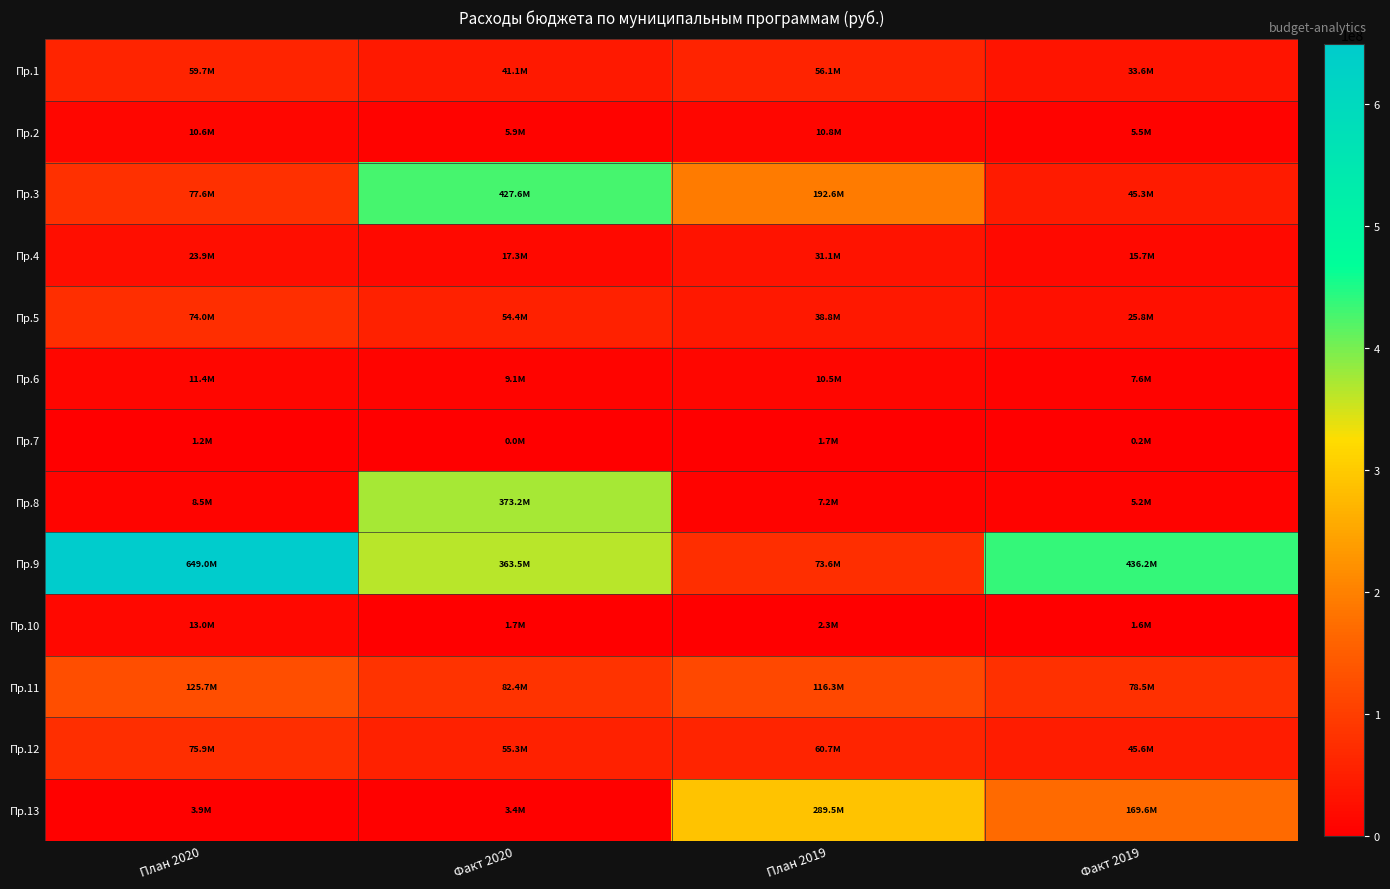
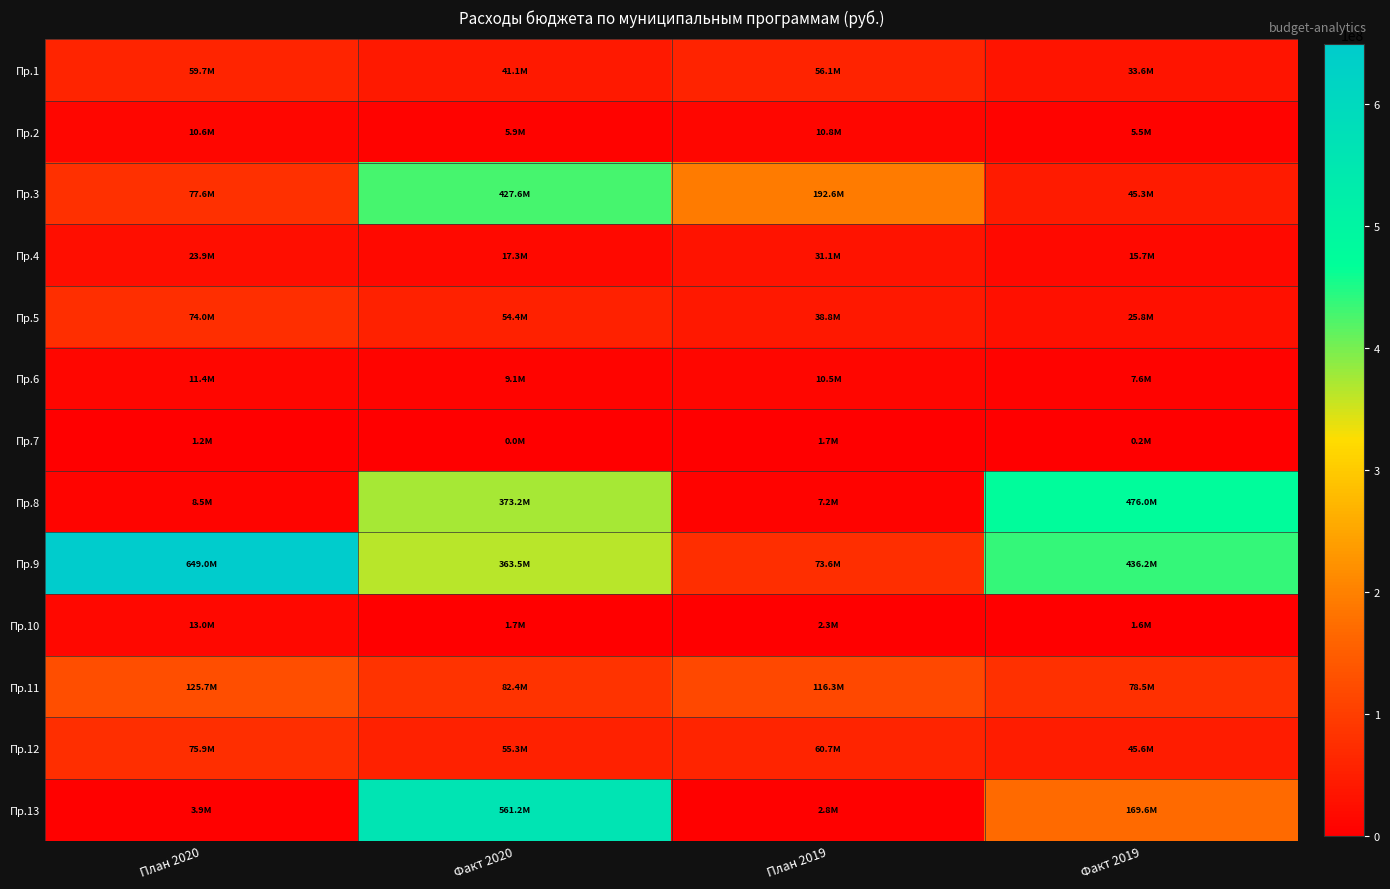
  {
    "Пр.1": {
      "План 2020": "59.7M",
      "Факт 2020": "41.1M",
      "План 2019": "56.1M",
      "Факт 2019": "33.6M"
    },
    "Пр.2": {
      "План 2020": "10.6M",
      "Факт 2020": "5.9M",
      "План 2019": "10.8M",
      "Факт 2019": "5.5M"
    },
    "Пр.3": {
      "План 2020": "77.6M",
      "Факт 2020": "427.6M",
      "План 2019": "192.6M",
      "Факт 2019": "45.3M"
    },
    "Пр.4": {
      "План 2020": "23.9M",
      "Факт 2020": "17.3M",
      "План 2019": "31.1M",
      "Факт 2019": "15.7M"
    },
    "Пр.5": {
      "План 2020": "74.0M",
      "Факт 2020": "54.4M",
      "План 2019": "38.8M",
      "Факт 2019": "25.8M"
    },
    "Пр.6": {
      "План 2020": "11.4M",
      "Факт 2020": "9.1M",
      "План 2019": "10.5M",
      "Факт 2019": "7.6M"
    },
    "Пр.7": {
      "План 2020": "1.2M",
      "Факт 2020": "0.0M",
      "План 2019": "1.7M",
      "Факт 2019": "0.2M"
    },
    "Пр.8": {
      "План 2020": "8.5M",
      "Факт 2020": "373.2M",
      "План 2019": "7.2M",
-     "Факт 2019": "5.2M"
+     "Факт 2019": "476.0M"
    },
    "Пр.9": {
      "План 2020": "649.0M",
      "Факт 2020": "363.5M",
      "План 2019": "73.6M",
      "Факт 2019": "436.2M"
    },
    "Пр.10": {
      "План 2020": "13.0M",
      "Факт 2020": "1.7M",
      "План 2019": "2.3M",
      "Факт 2019": "1.6M"
    },
    "Пр.11": {
      "План 2020": "125.7M",
      "Факт 2020": "82.4M",
      "План 2019": "116.3M",
      "Факт 2019": "78.5M"
    },
    "Пр.12": {
      "План 2020": "75.9M",
      "Факт 2020": "55.3M",
      "План 2019": "60.7M",
      "Факт 2019": "45.6M"
    },
    "Пр.13": {
      "План 2020": "3.9M",
-     "Факт 2020": "3.4M",
-     "План 2019": "289.5M",
+     "Факт 2020": "561.2M",
+     "План 2019": "2.8M",
      "Факт 2019": "169.6M"
    }
  }
